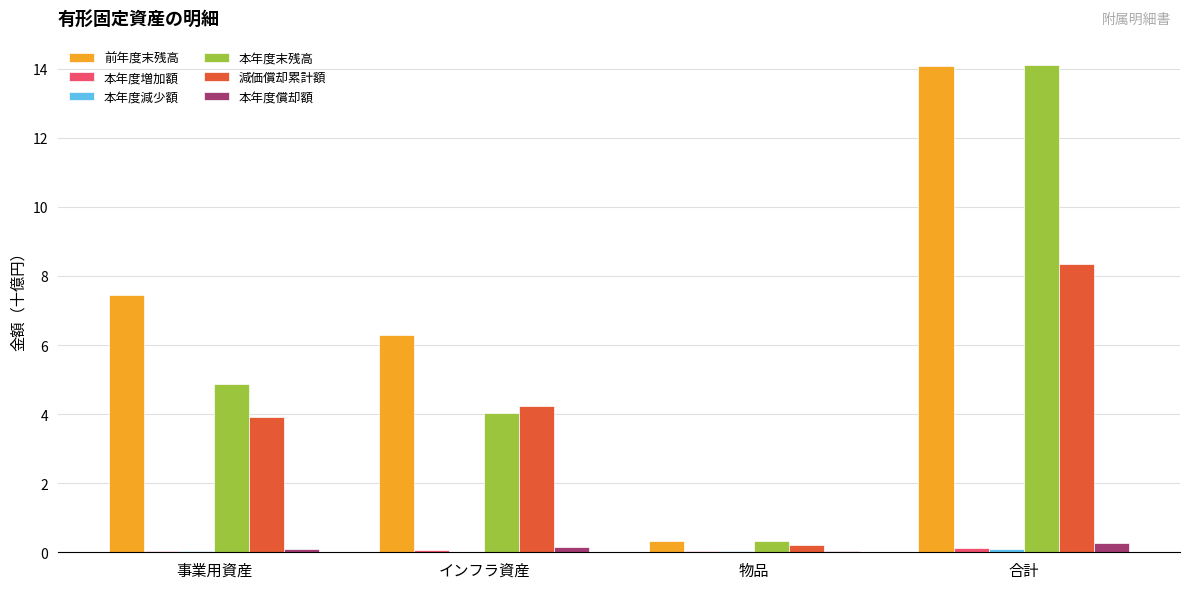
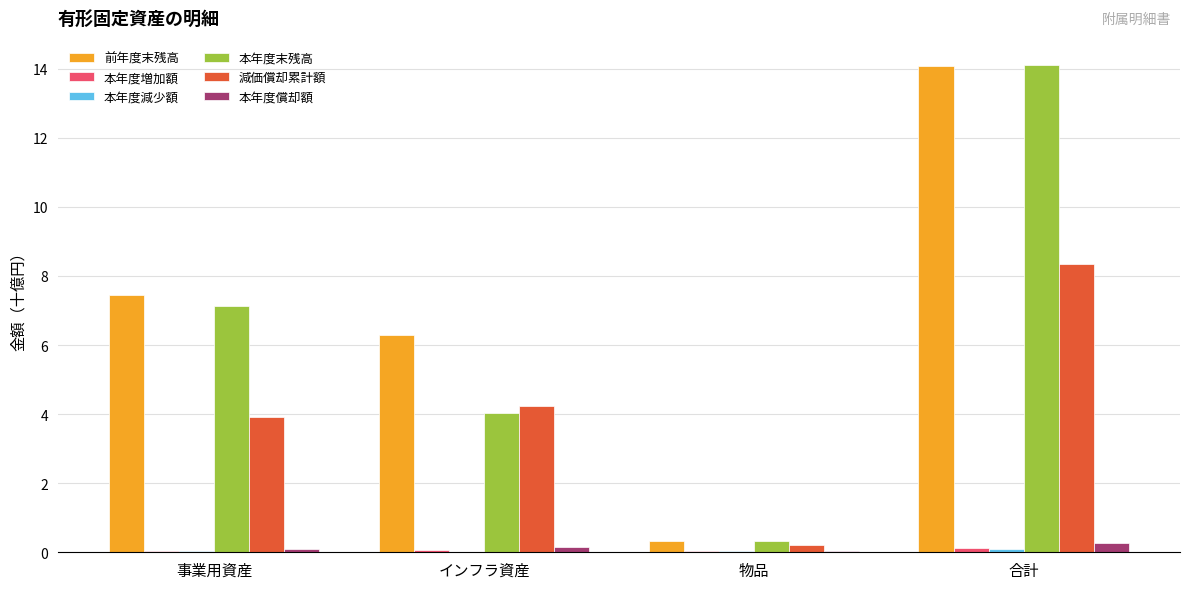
  {
    "前年度末残高": {
      "事業用資産": 7.4,
      "インフラ資産": 6.3,
      "物品": 0.3,
      "合計": 14.1
    },
    "本年度減少額": {
      "合計": 0.1
    },
    "本年度末残高": {
-     "事業用資産": 4.9,
+     "事業用資産": 7.1,
      "インフラ資産": 4.0,
      "物品": 0.3,
      "合計": 14.1
    },
    "本年度償却額": {
      "事業用資産": 0.1,
      "インフラ資産": 0.2,
      "合計": 0.3
    }
  }
